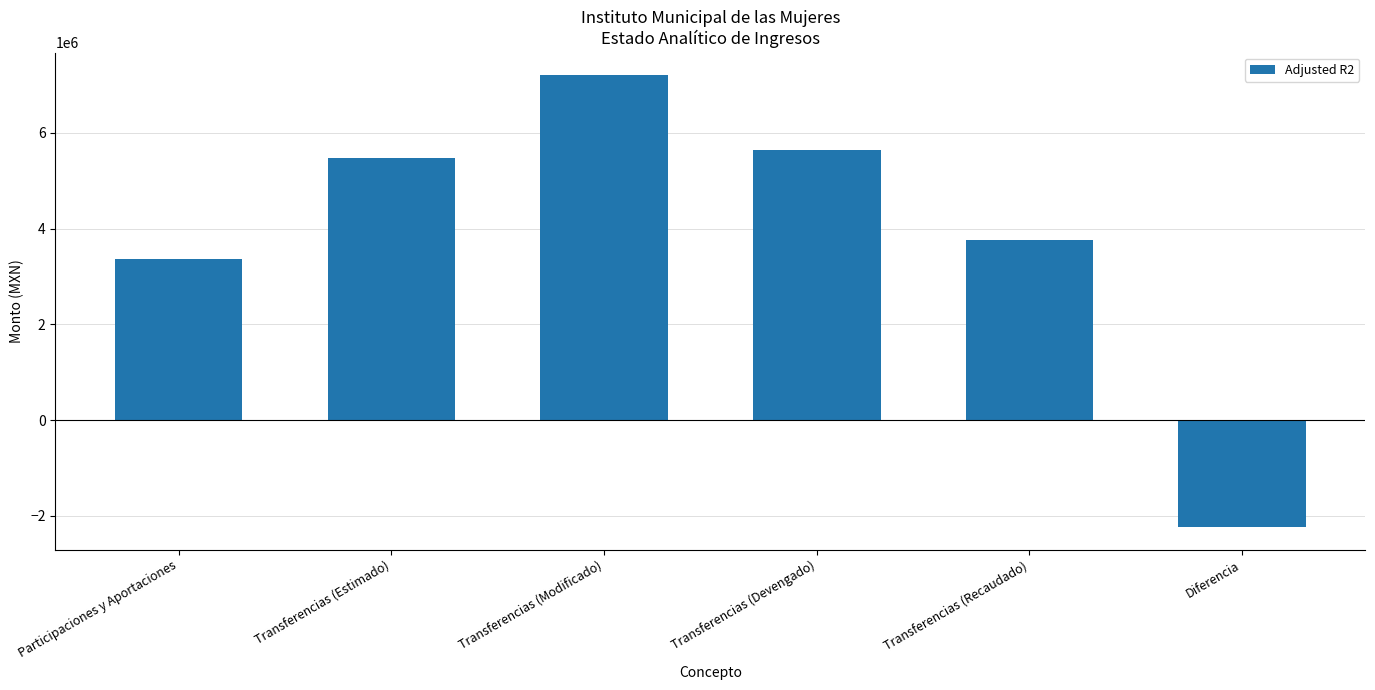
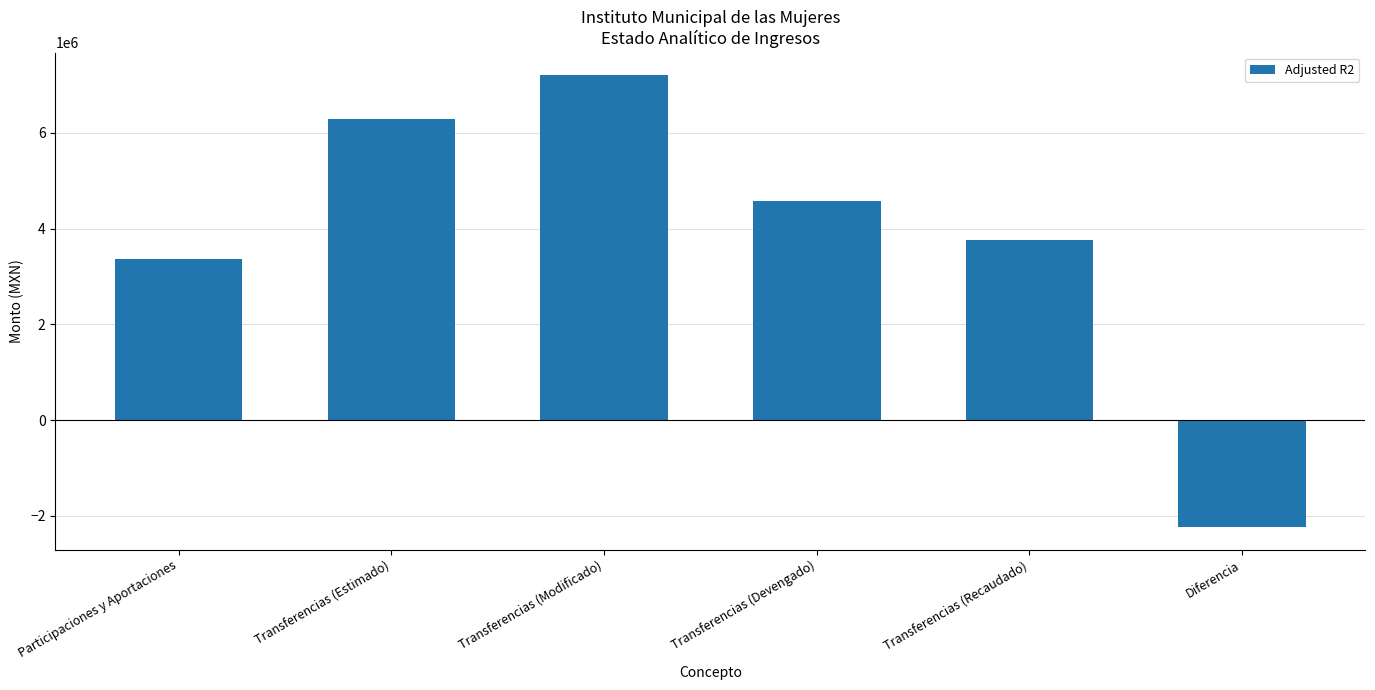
  {
    "Participaciones y Aportaciones": 3400000,
-   "Transferencias (Estimado)": 5500000,
+   "Transferencias (Estimado)": 6300000,
    "Transferencias (Modificado)": 7200000,
-   "Transferencias (Devengado)": 5700000,
+   "Transferencias (Devengado)": 4600000,
    "Transferencias (Recaudado)": 3800000,
    "Diferencia": -2200000
  }
